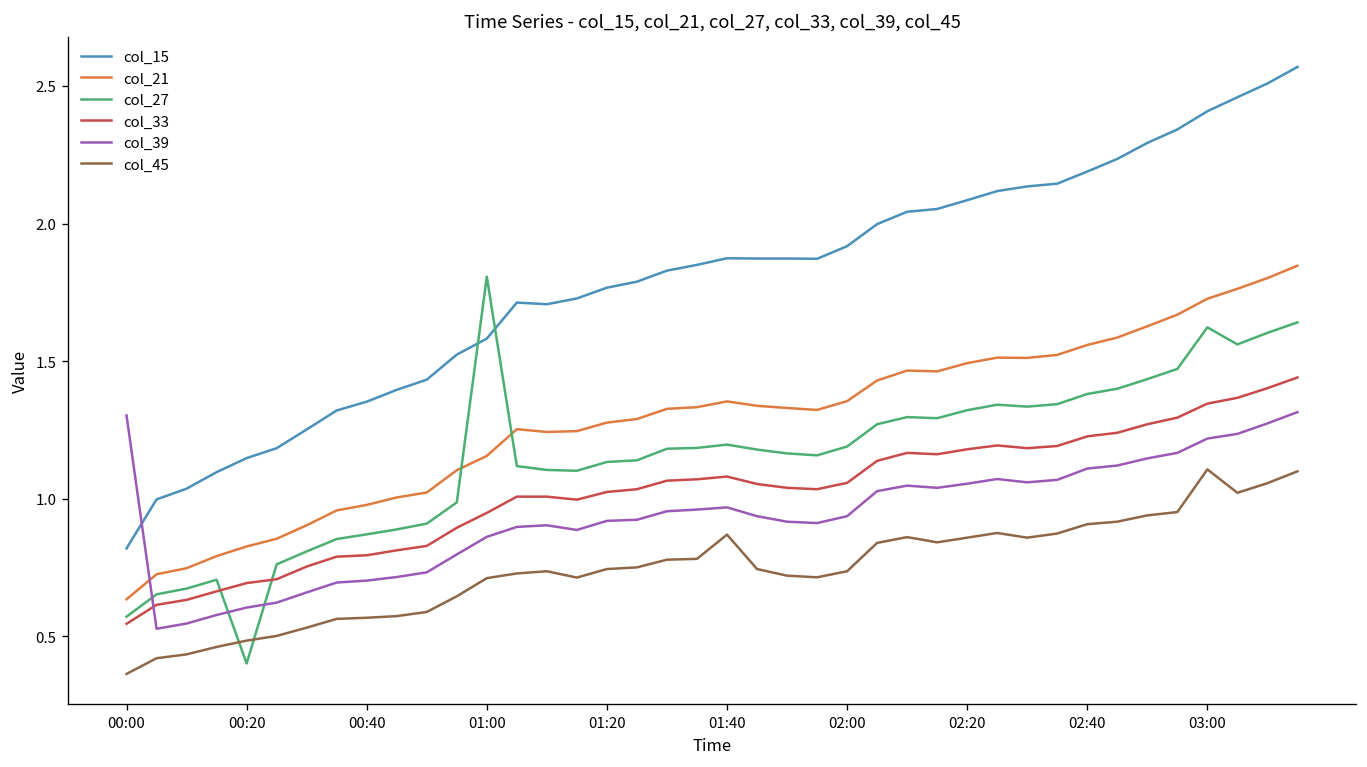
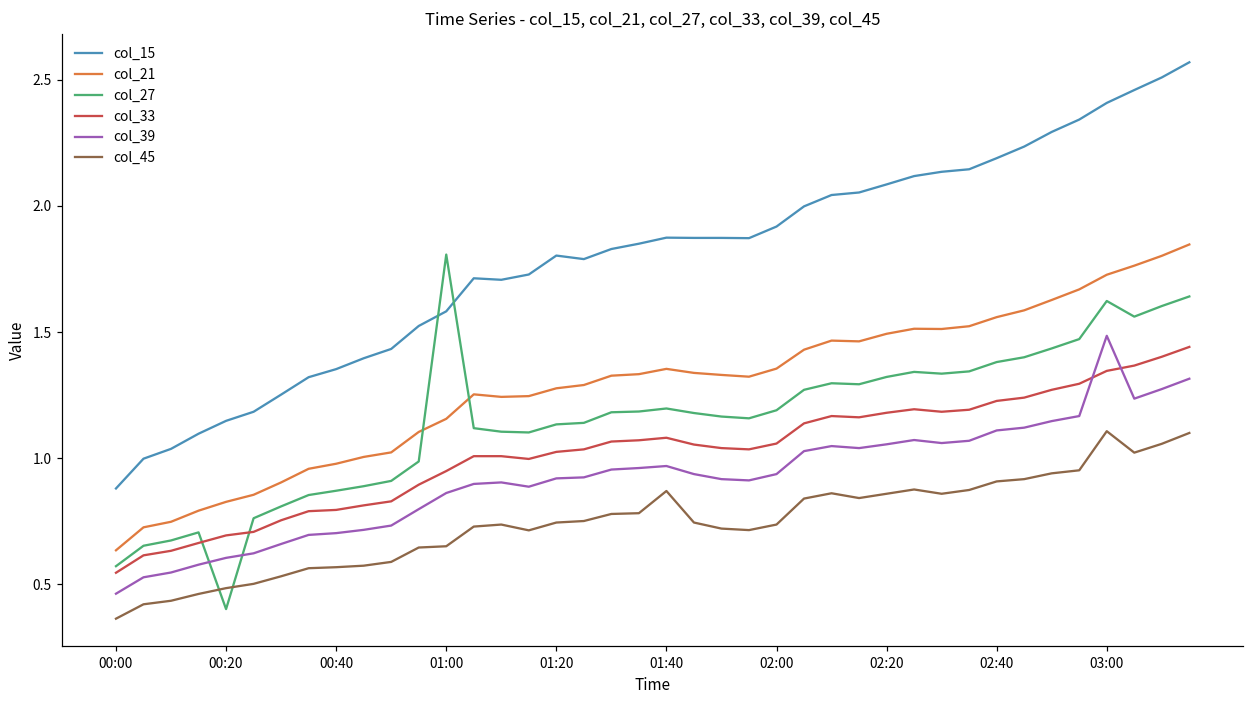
  {
    "col_15": {
-     "00:00": 0.82,
+     "00:00": 0.88,
      "00:20": 1.15,
      "00:40": 1.35,
      "01:00": 1.58,
-     "01:20": 1.77,
+     "01:20": 1.80,
      "01:40": 1.87,
      "02:00": 1.92,
      "02:20": 2.09,
      "02:40": 2.19,
      "03:00": 2.41
    },
    "col_27": {
      "00:00": 0.57,
      "00:20": 0.40,
      "00:40": 0.87,
      "01:00": 1.81,
      "01:20": 1.13,
      "01:40": 1.20,
      "02:00": 1.19,
      "02:20": 1.32,
      "02:40": 1.38,
      "03:00": 1.62
    },
    "col_39": {
-     "00:00": 1.30,
+     "00:00": 0.46,
      "00:20": 0.61,
      "00:40": 0.70,
      "01:00": 0.86,
      "01:20": 0.92,
      "01:40": 0.97,
      "02:00": 0.94,
      "02:20": 1.06,
      "02:40": 1.11,
-     "03:00": 1.22
+     "03:00": 1.49
    },
    "col_45": {
      "00:00": 0.36,
      "00:20": 0.49,
      "00:40": 0.57,
-     "01:00": 0.71,
+     "01:00": 0.65,
      "01:20": 0.75,
      "01:40": 0.87,
      "02:00": 0.74,
      "02:20": 0.86,
      "02:40": 0.91,
      "03:00": 1.11
    }
  }
